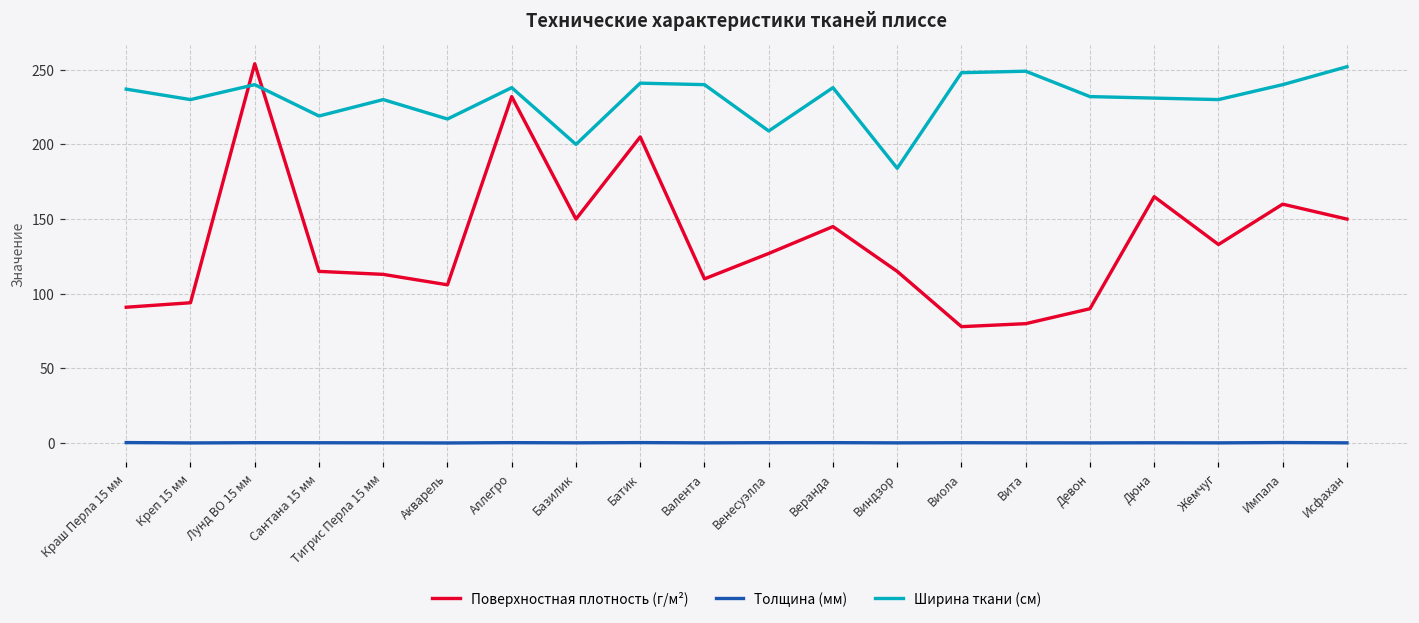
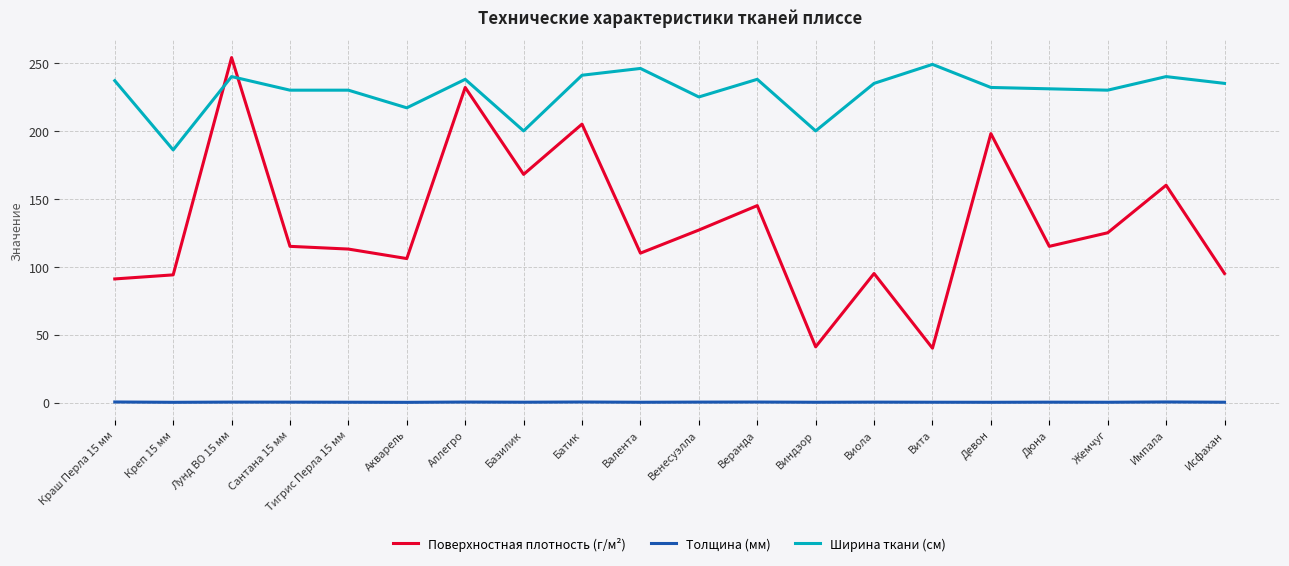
  {
    "Поверхностная плотность (г/м²)": {
      "Краш Перла 15 мм": 91,
      "Креп 15 мм": 94,
      "Лунд ВО 15 мм": 254,
      "Сантана 15 мм": 115,
      "Тигрис Перла 15 мм": 113,
      "Акварель": 106,
      "Аллегро": 232,
-     "Базилик": 150,
+     "Базилик": 168,
      "Батик": 205,
      "Валента": 110,
      "Венесуэлла": 127,
      "Веранда": 145,
-     "Виндзор": 115,
-     "Виола": 78,
-     "Вита": 80,
-     "Девон": 90,
-     "Дюна": 165,
-     "Жемчуг": 133,
+     "Виндзор": 41,
+     "Виола": 95,
+     "Вита": 40,
+     "Девон": 198,
+     "Дюна": 115,
+     "Жемчуг": 125,
      "Импала": 160,
-     "Исфахан": 150
+     "Исфахан": 95
    },
    "Толщина (мм)": {
      "Краш Перла 15 мм": 0,
      "Креп 15 мм": 0,
      "Лунд ВО 15 мм": 0,
      "Сантана 15 мм": 0,
      "Тигрис Перла 15 мм": 0,
      "Акварель": 0,
      "Аллегро": 0,
      "Базилик": 0,
      "Батик": 0,
      "Валента": 0,
      "Венесуэлла": 0,
      "Веранда": 0,
      "Виндзор": 0,
      "Виола": 0,
      "Вита": 0,
      "Девон": 0,
      "Дюна": 0,
      "Жемчуг": 0,
      "Импала": 0,
      "Исфахан": 0
    },
    "Ширина ткани (см)": {
      "Краш Перла 15 мм": 237,
-     "Креп 15 мм": 230,
+     "Креп 15 мм": 186,
      "Лунд ВО 15 мм": 240,
-     "Сантана 15 мм": 219,
+     "Сантана 15 мм": 230,
      "Тигрис Перла 15 мм": 230,
      "Акварель": 217,
      "Аллегро": 238,
      "Базилик": 200,
      "Батик": 241,
-     "Валента": 240,
-     "Венесуэлла": 209,
+     "Валента": 246,
+     "Венесуэлла": 225,
      "Веранда": 238,
-     "Виндзор": 184,
-     "Виола": 248,
+     "Виндзор": 200,
+     "Виола": 235,
      "Вита": 249,
      "Девон": 232,
      "Дюна": 231,
      "Жемчуг": 230,
      "Импала": 240,
-     "Исфахан": 252
+     "Исфахан": 235
    }
  }
